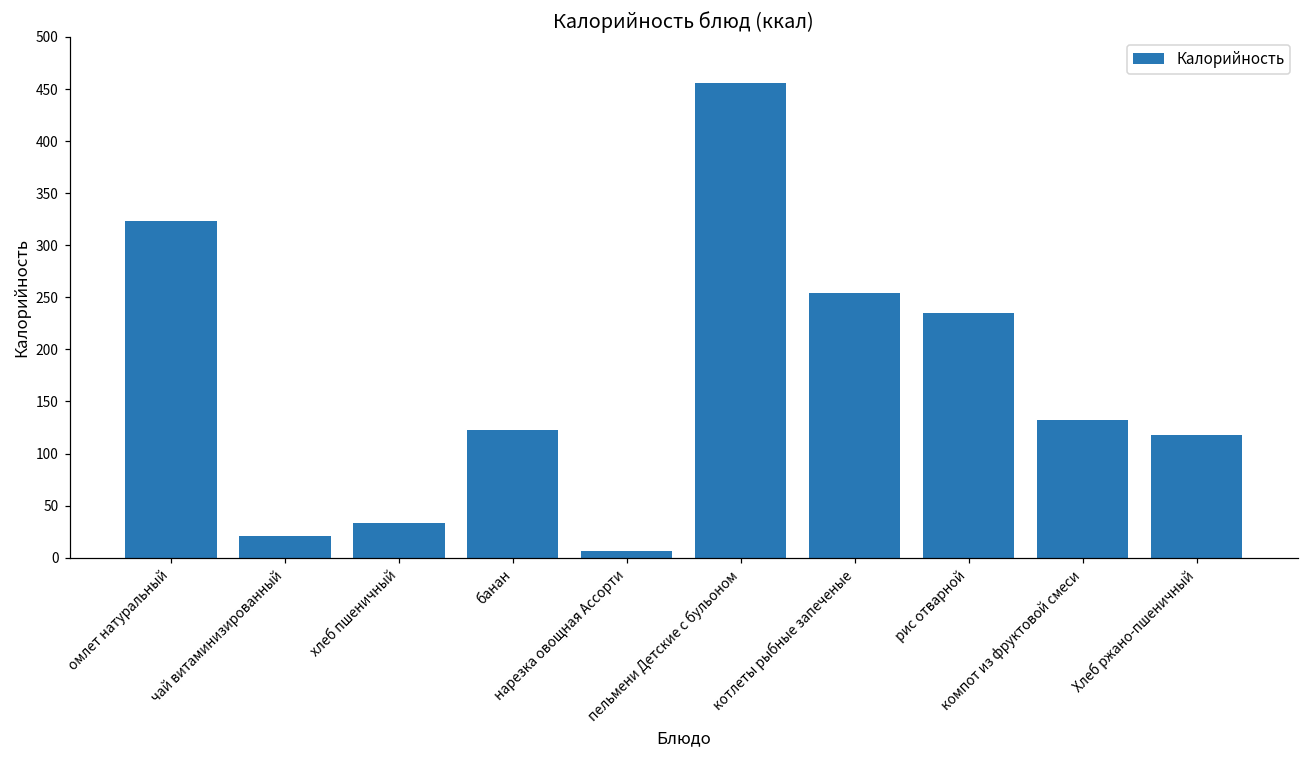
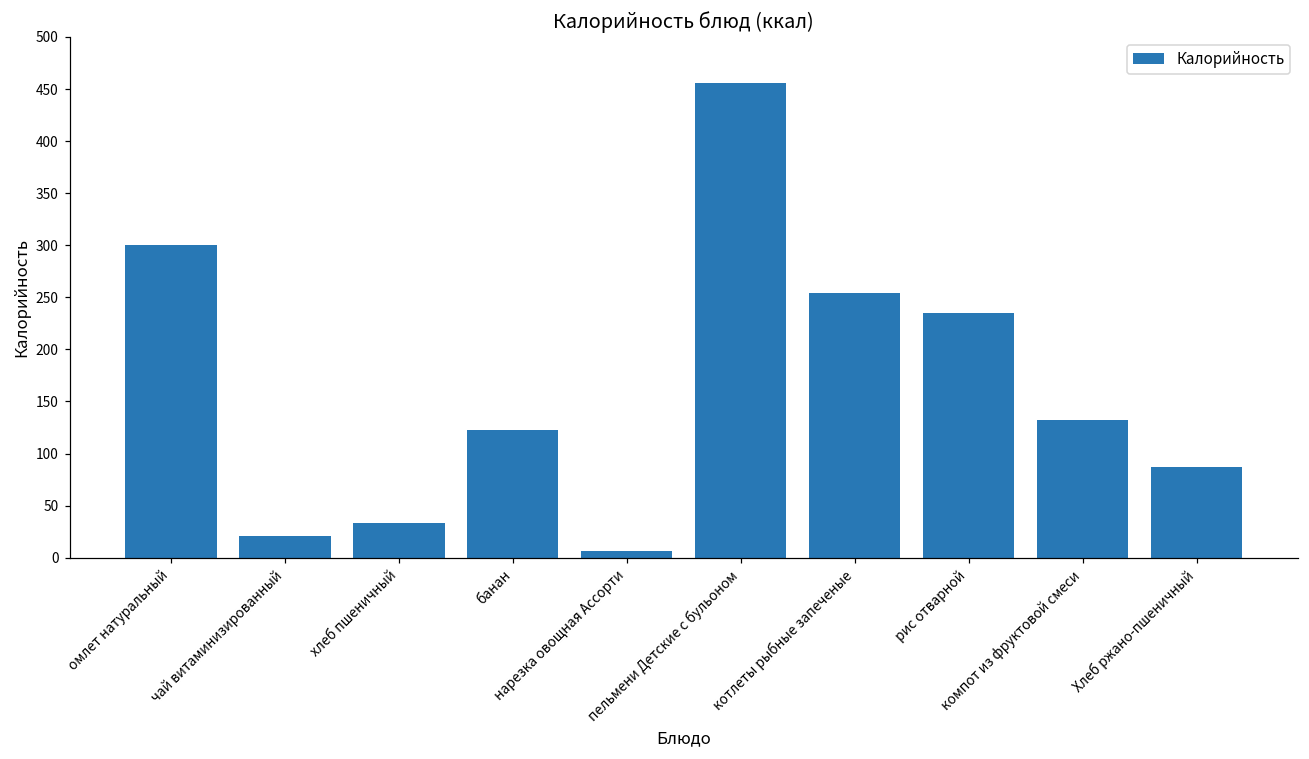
  {
-   "омлет натуральный": 320,
+   "омлет натуральный": 300,
    "чай витаминизированный": 20,
    "хлеб пшеничный": 30,
    "банан": 120,
    "нарезка овощная Ассорти": 10,
    "пельмени Детские с бульоном": 460,
    "котлеты рыбные запеченые": 250,
    "рис отварной": 240,
    "компот из фруктовой смеси": 130,
-   "Хлеб ржано-пшеничный": 120
+   "Хлеб ржано-пшеничный": 90
  }
